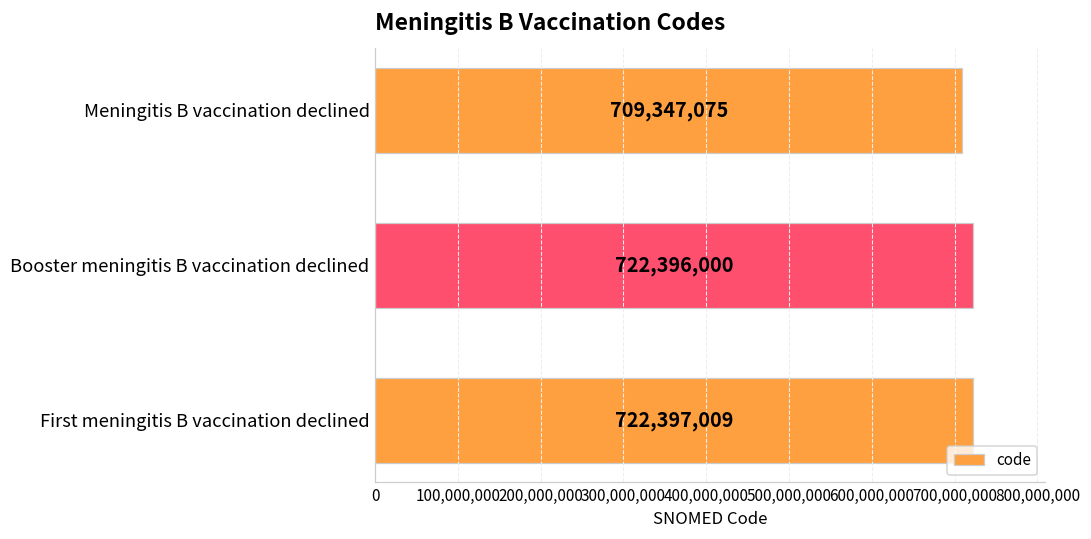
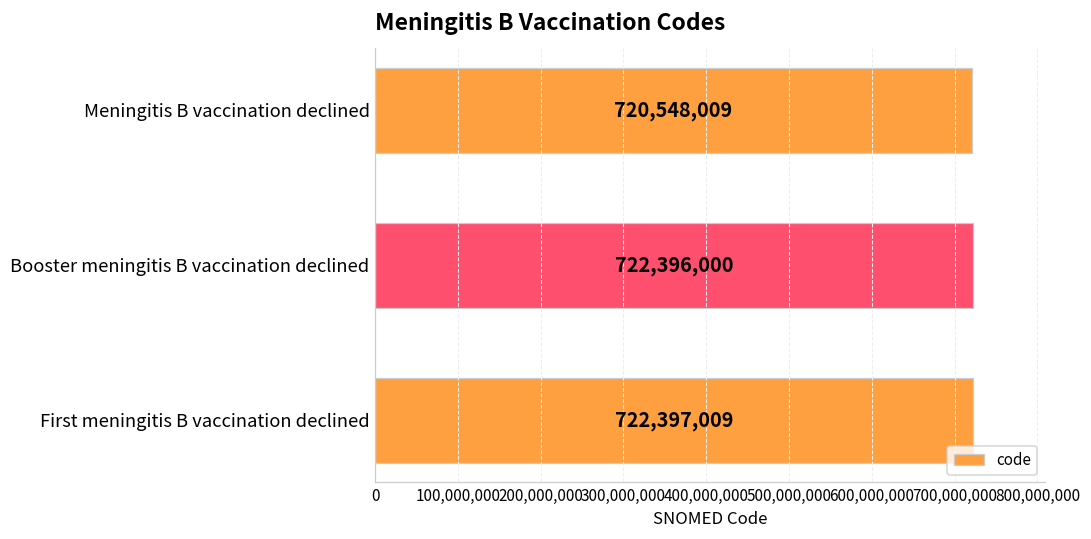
  {
-   "Meningitis B vaccination declined": "709,347,075",
+   "Meningitis B vaccination declined": "720,548,009",
    "Booster meningitis B vaccination declined": "722,396,000",
    "First meningitis B vaccination declined": "722,397,009"
  }
